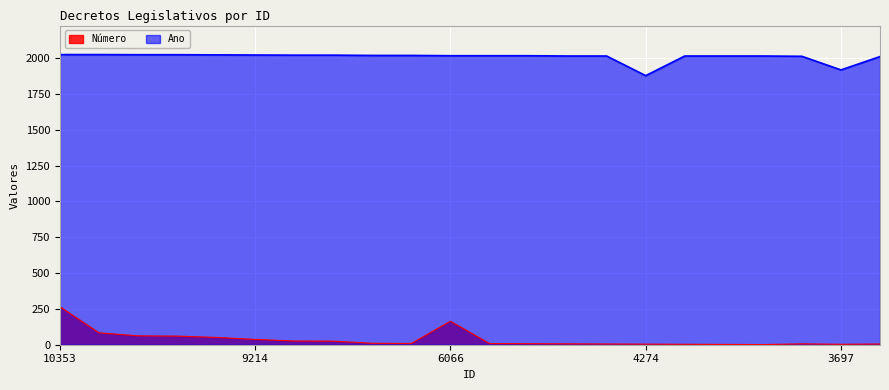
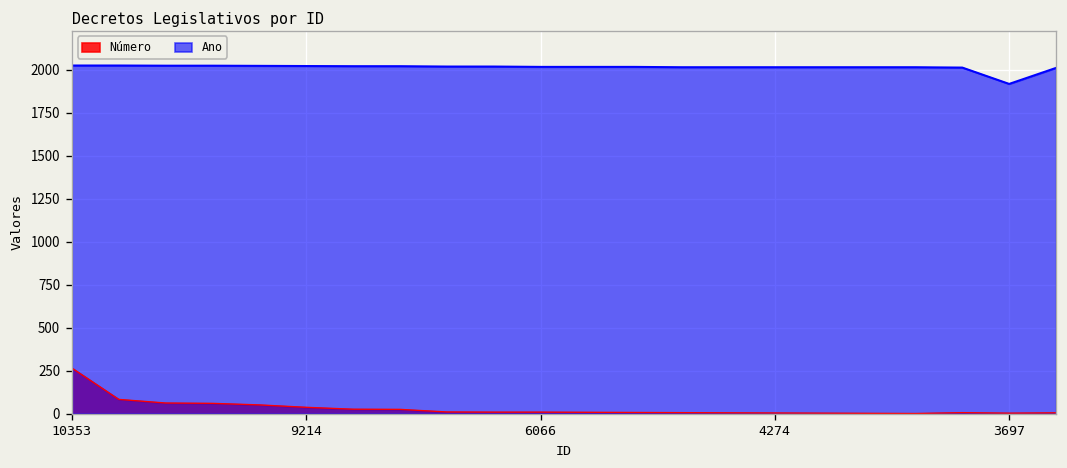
  {
    "Número": {
      "10353": 270,
      "9214": 40,
-     "6066": 160,
+     "6066": 10,
      "4274": 0,
      "3697": 0
    },
    "Ano": {
      "10353": 2020,
      "9214": 2020,
      "6066": 2020,
-     "4274": 1880,
+     "4274": 2010,
      "3697": 1920
    }
  }
